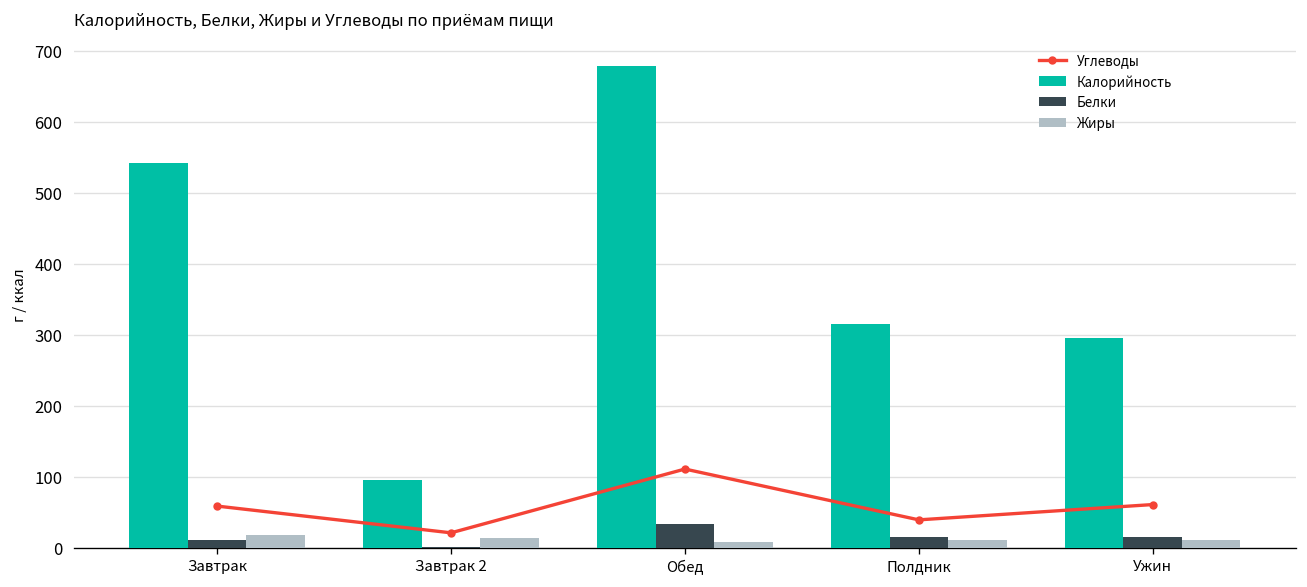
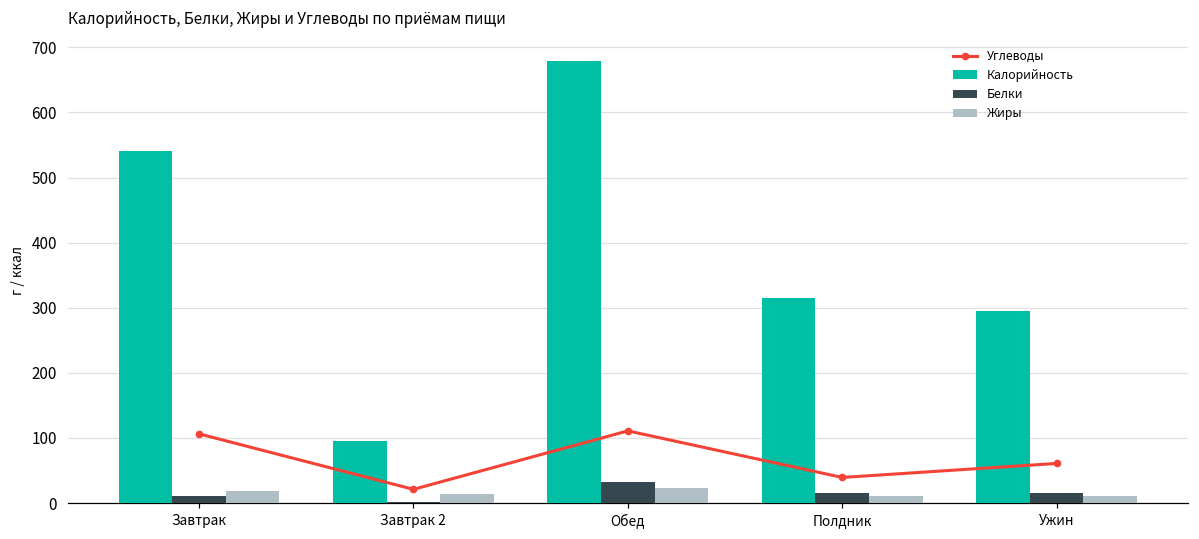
  {
    "Калорийность": {
      "Завтрак": 540,
      "Завтрак 2": 100,
      "Обед": 680,
      "Полдник": 320,
      "Ужин": 300
    },
    "Углеводы": {
-     "Завтрак": 60,
+     "Завтрак": 110,
      "Завтрак 2": 20,
      "Обед": 110,
      "Полдник": 40,
      "Ужин": 60
    },
    "Белки": {
      "Завтрак": 10,
      "Обед": 30,
      "Полдник": 20,
      "Ужин": 10
    },
    "Жиры": {
      "Завтрак": 20,
      "Завтрак 2": 10,
-     "Обед": 10,
+     "Обед": 20,
      "Полдник": 10,
      "Ужин": 10
    }
  }
